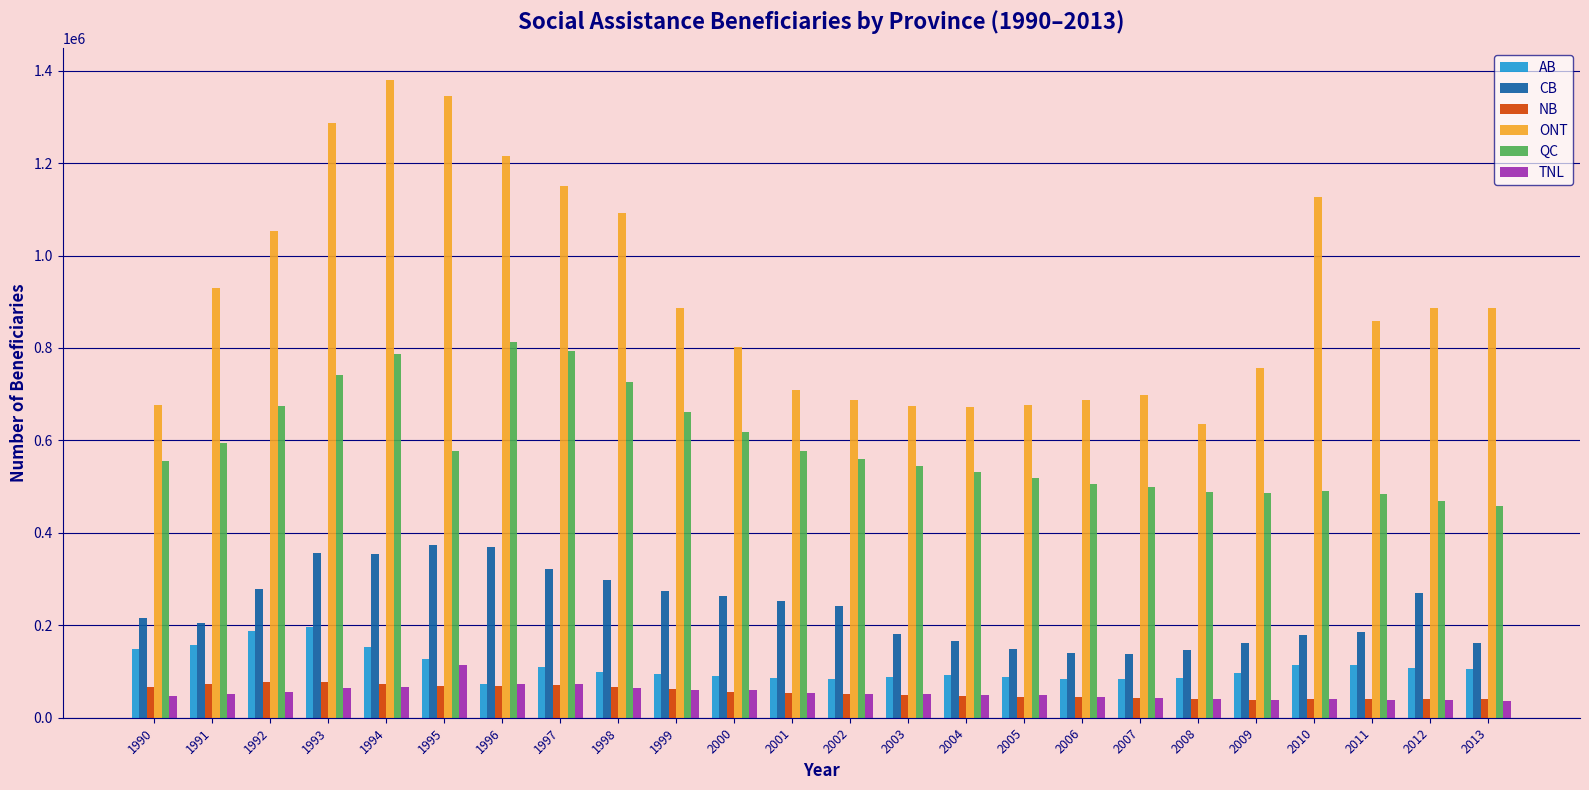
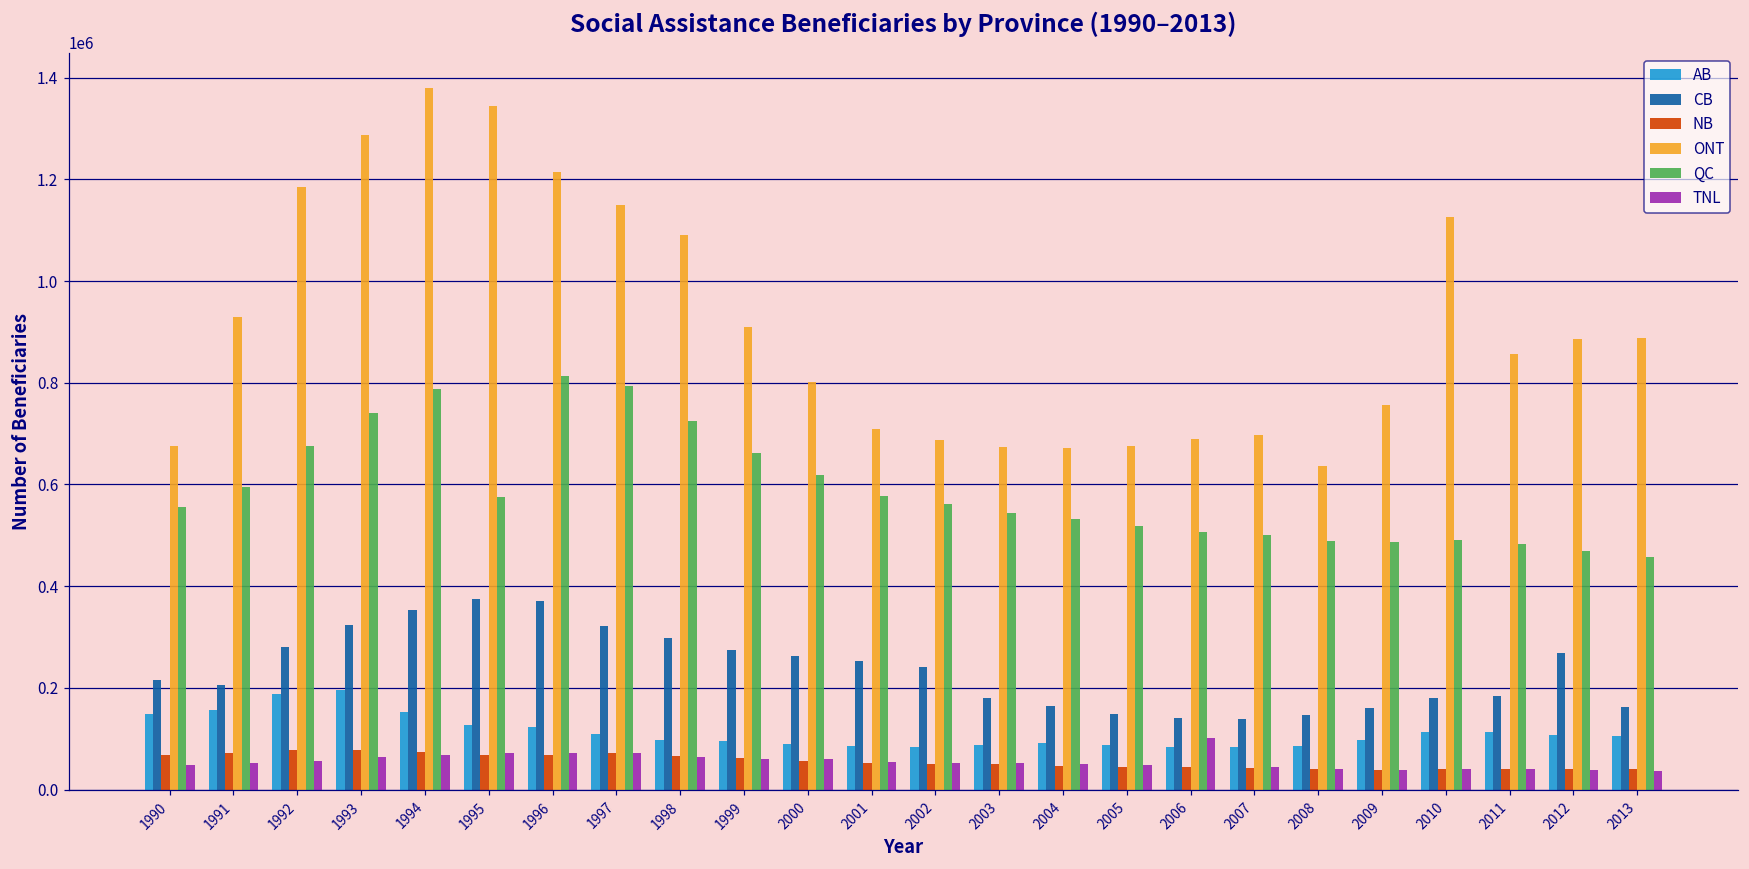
  {
    "AB": {
      "1990": 150000,
      "1991": 160000,
      "1992": 190000,
      "1993": 200000,
      "1994": 150000,
      "1995": 130000,
-     "1996": 70000,
+     "1996": 120000,
      "1997": 110000,
      "1998": 100000,
      "1999": 90000,
      "2000": 90000,
      "2001": 90000,
      "2002": 80000,
      "2003": 90000,
      "2004": 90000,
      "2005": 90000,
      "2006": 80000,
      "2007": 80000,
      "2008": 90000,
      "2009": 100000,
      "2010": 110000,
      "2011": 110000,
      "2012": 110000,
      "2013": 110000
    },
    "CB": {
      "1990": 220000,
      "1991": 200000,
      "1992": 280000,
-     "1993": 360000,
+     "1993": 320000,
      "1994": 350000,
      "1995": 370000,
      "1996": 370000,
      "1997": 320000,
      "1998": 300000,
      "1999": 280000,
      "2000": 260000,
      "2001": 250000,
      "2002": 240000,
      "2003": 180000,
      "2004": 170000,
      "2005": 150000,
      "2006": 140000,
      "2007": 140000,
      "2008": 150000,
      "2009": 160000,
      "2010": 180000,
      "2011": 180000,
      "2012": 270000,
      "2013": 160000
    },
    "NB": {
      "1990": 70000,
      "1991": 70000,
      "1992": 80000,
      "1993": 80000,
      "1994": 70000,
      "1995": 70000,
      "1996": 70000,
      "1997": 70000,
      "1998": 70000,
      "1999": 60000,
      "2000": 60000,
      "2001": 50000,
      "2002": 50000,
      "2003": 50000,
      "2004": 50000,
      "2005": 40000,
      "2006": 40000,
      "2007": 40000,
      "2008": 40000,
      "2009": 40000,
      "2010": 40000,
      "2011": 40000,
      "2012": 40000,
      "2013": 40000
    },
    "ONT": {
      "1990": 680000,
      "1991": 930000,
-     "1992": 1050000,
+     "1992": 1180000,
      "1993": 1290000,
      "1994": 1380000,
      "1995": 1340000,
      "1996": 1210000,
      "1997": 1150000,
      "1998": 1090000,
-     "1999": 890000,
+     "1999": 910000,
      "2000": 800000,
      "2001": 710000,
      "2002": 690000,
      "2003": 670000,
      "2004": 670000,
      "2005": 680000,
      "2006": 690000,
      "2007": 700000,
      "2008": 640000,
      "2009": 760000,
      "2010": 1130000,
      "2011": 860000,
      "2012": 890000,
      "2013": 890000
    },
    "QC": {
      "1990": 560000,
      "1991": 590000,
      "1992": 670000,
      "1993": 740000,
      "1994": 790000,
      "1995": 580000,
      "1996": 810000,
      "1997": 790000,
      "1998": 730000,
      "1999": 660000,
      "2000": 620000,
      "2001": 580000,
      "2002": 560000,
      "2003": 540000,
      "2004": 530000,
      "2005": 520000,
      "2006": 510000,
      "2007": 500000,
      "2008": 490000,
      "2009": 490000,
      "2010": 490000,
      "2011": 480000,
      "2012": 470000,
      "2013": 460000
    },
    "TNL": {
      "1990": 50000,
      "1991": 50000,
      "1992": 60000,
      "1993": 60000,
      "1994": 70000,
-     "1995": 110000,
+     "1995": 70000,
      "1996": 70000,
      "1997": 70000,
      "1998": 60000,
      "1999": 60000,
      "2000": 60000,
      "2001": 50000,
      "2002": 50000,
      "2003": 50000,
      "2004": 50000,
      "2005": 50000,
-     "2006": 50000,
+     "2006": 100000,
      "2007": 40000,
      "2008": 40000,
      "2009": 40000,
      "2010": 40000,
      "2011": 40000,
      "2012": 40000,
      "2013": 40000
    }
  }
